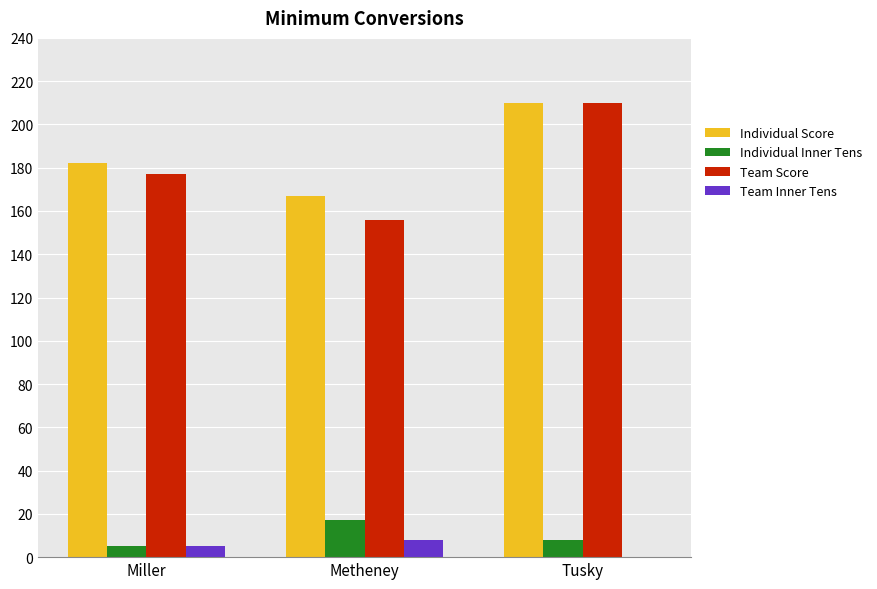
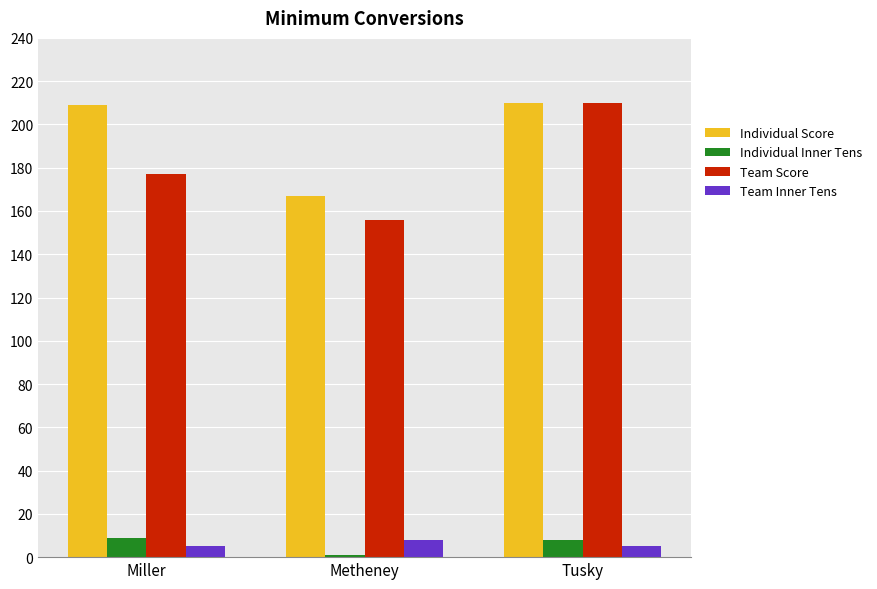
  {
    "Individual Score": {
-     "Miller": 182,
+     "Miller": 209,
      "Metheney": 167,
      "Tusky": 210
    },
    "Individual Inner Tens": {
-     "Miller": 5,
-     "Metheney": 17,
+     "Miller": 9,
+     "Metheney": 1,
      "Tusky": 8
    },
    "Team Score": {
      "Miller": 177,
      "Metheney": 156,
      "Tusky": 210
    },
    "Team Inner Tens": {
      "Miller": 5,
      "Metheney": 8,
-     "Tusky": 0
+     "Tusky": 5
    }
  }
